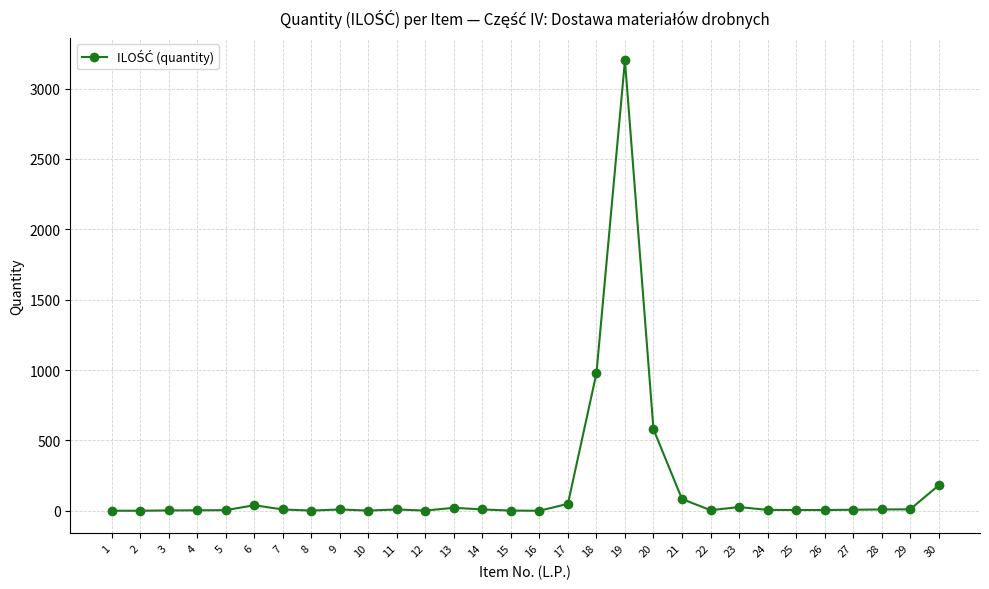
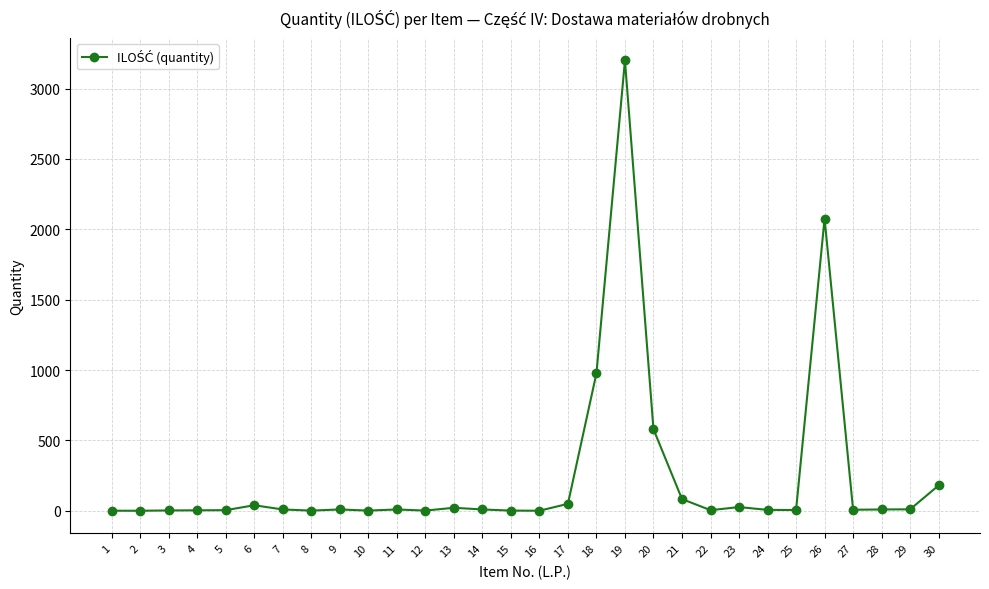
  {
    "1": 0,
    "2": 0,
    "3": 0,
    "4": 0,
    "5": 10,
    "6": 40,
    "7": 10,
    "8": 0,
    "9": 10,
    "10": 0,
    "11": 10,
    "12": 0,
    "13": 20,
    "14": 10,
    "15": 0,
    "16": 0,
    "17": 50,
    "18": 980,
    "19": 3200,
    "20": 580,
    "21": 80,
    "22": 10,
    "23": 30,
    "24": 10,
    "25": 10,
-   "26": 10,
+   "26": 2080,
    "27": 10,
    "28": 10,
    "29": 10,
    "30": 180
  }
